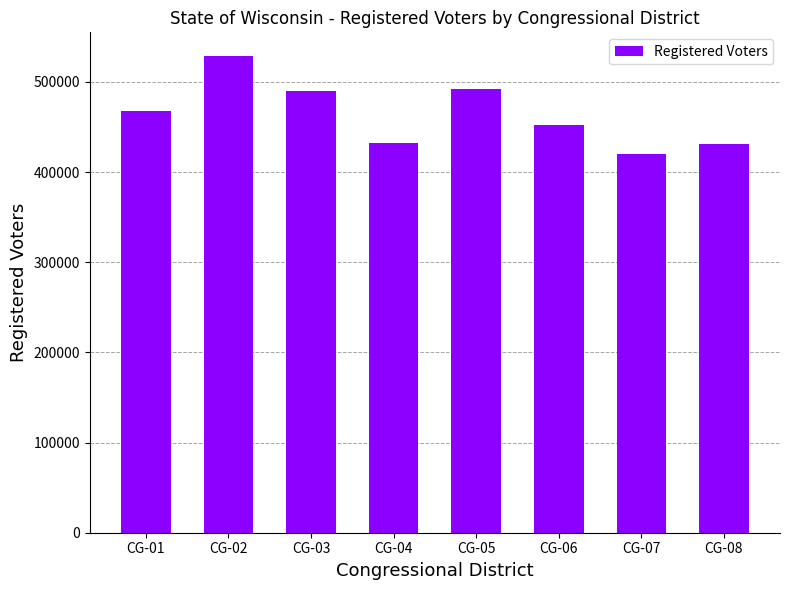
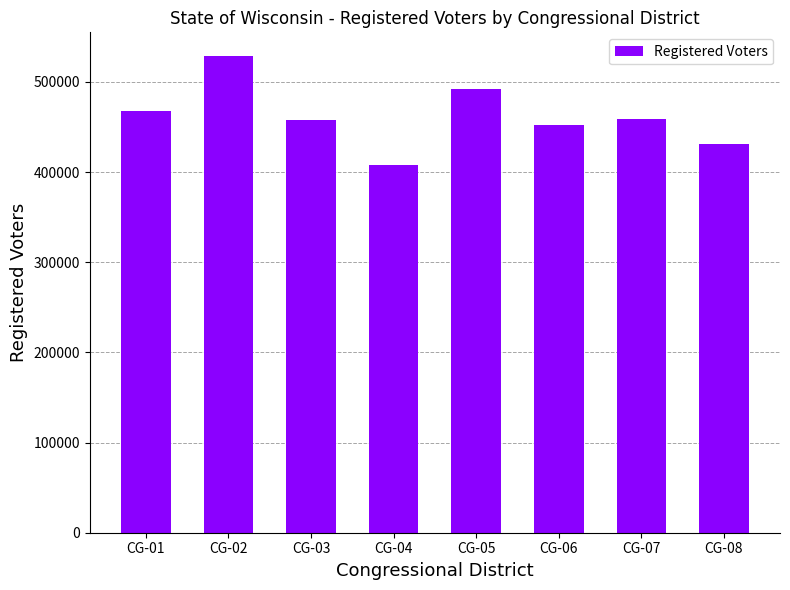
  {
    "CG-01": 470000,
    "CG-02": 530000,
-   "CG-03": 490000,
-   "CG-04": 430000,
+   "CG-03": 460000,
+   "CG-04": 410000,
    "CG-05": 490000,
    "CG-06": 450000,
-   "CG-07": 420000,
+   "CG-07": 460000,
    "CG-08": 430000
  }
